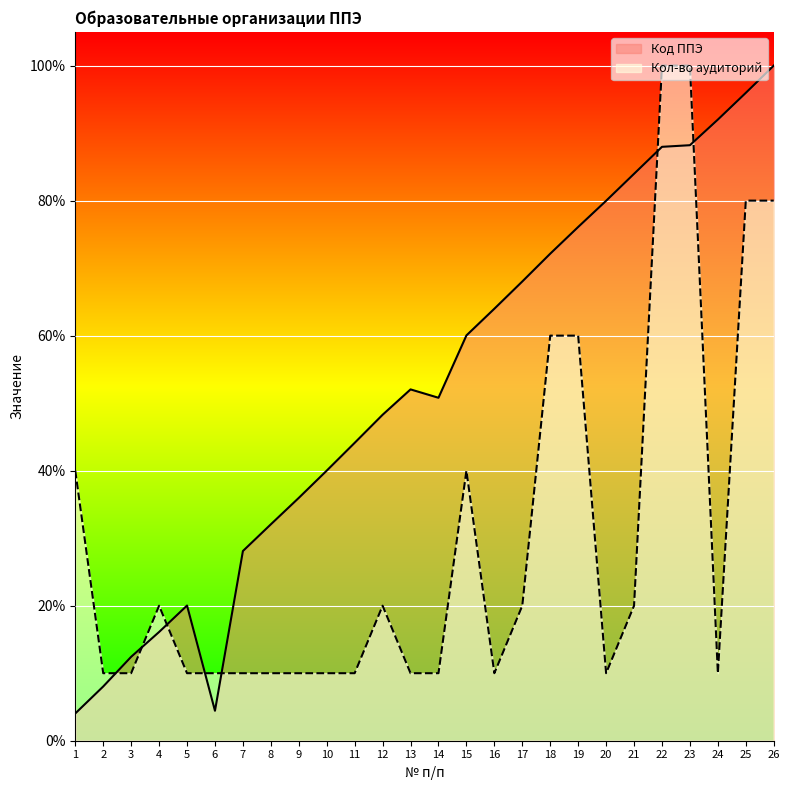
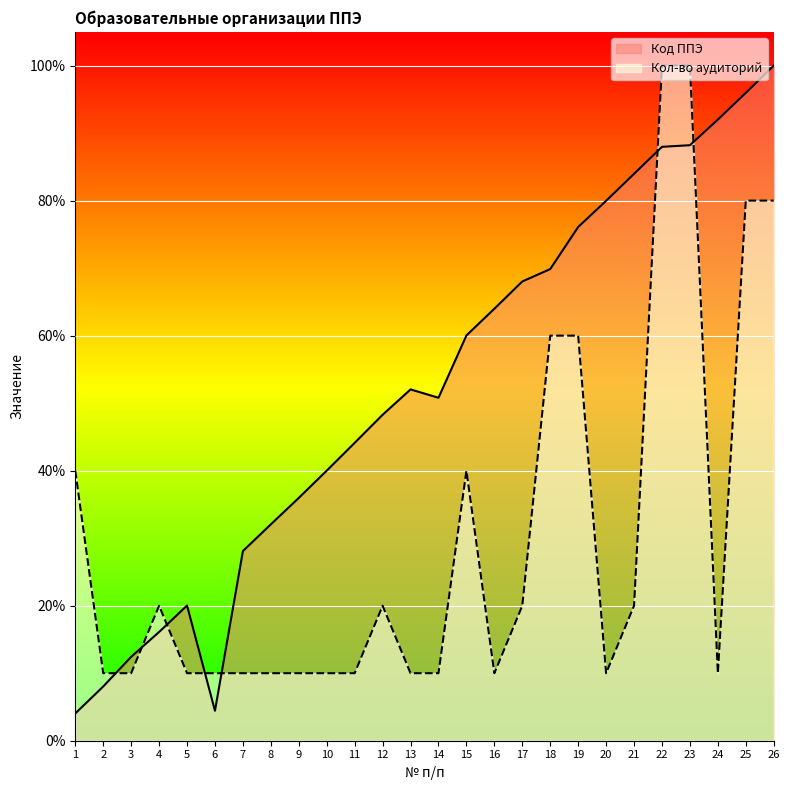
  {
    "Код ППЭ": {
      "1": "4%",
      "2": "8%",
      "3": "12%",
      "4": "16%",
      "5": "20%",
      "6": "4%",
      "7": "28%",
      "8": "32%",
      "9": "36%",
      "10": "40%",
      "11": "44%",
      "12": "48%",
      "13": "52%",
      "14": "51%",
      "15": "60%",
      "16": "64%",
      "17": "68%",
-     "18": "72%",
+     "18": "70%",
      "19": "76%",
      "20": "80%",
      "21": "84%",
      "22": "88%",
      "23": "88%",
      "24": "92%",
      "25": "96%",
      "26": "100%"
    },
    "Кол-во аудиторий": {
      "1": "40%",
      "2": "10%",
      "3": "10%",
      "4": "20%",
      "5": "10%",
      "6": "10%",
      "7": "10%",
      "8": "10%",
      "9": "10%",
      "10": "10%",
      "11": "10%",
      "12": "20%",
      "13": "10%",
      "14": "10%",
      "15": "40%",
      "16": "10%",
      "17": "20%",
      "18": "60%",
      "19": "60%",
      "20": "10%",
      "21": "20%",
      "24": "10%",
      "25": "80%",
      "26": "80%"
    }
  }
